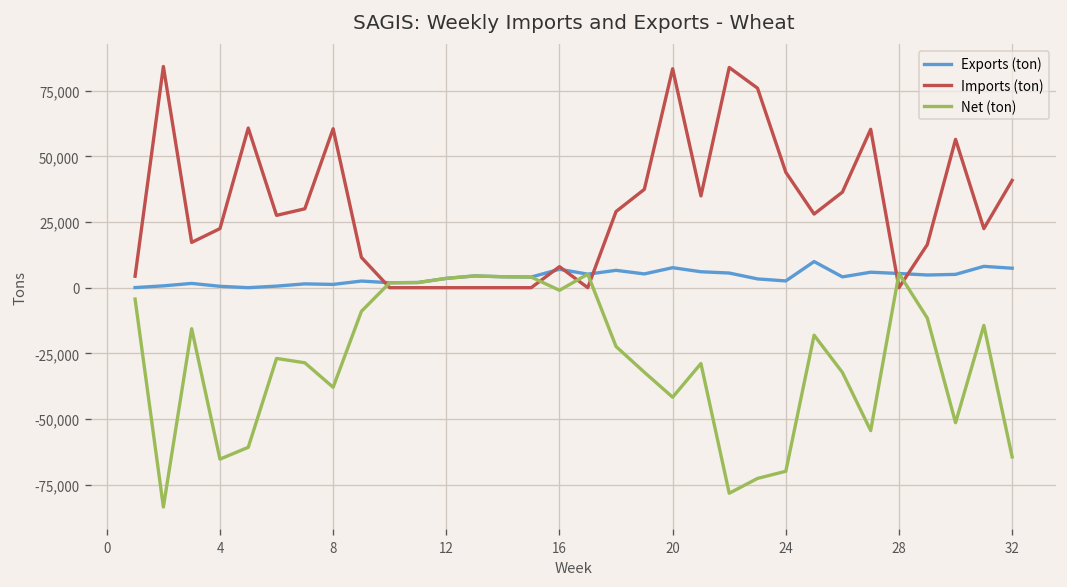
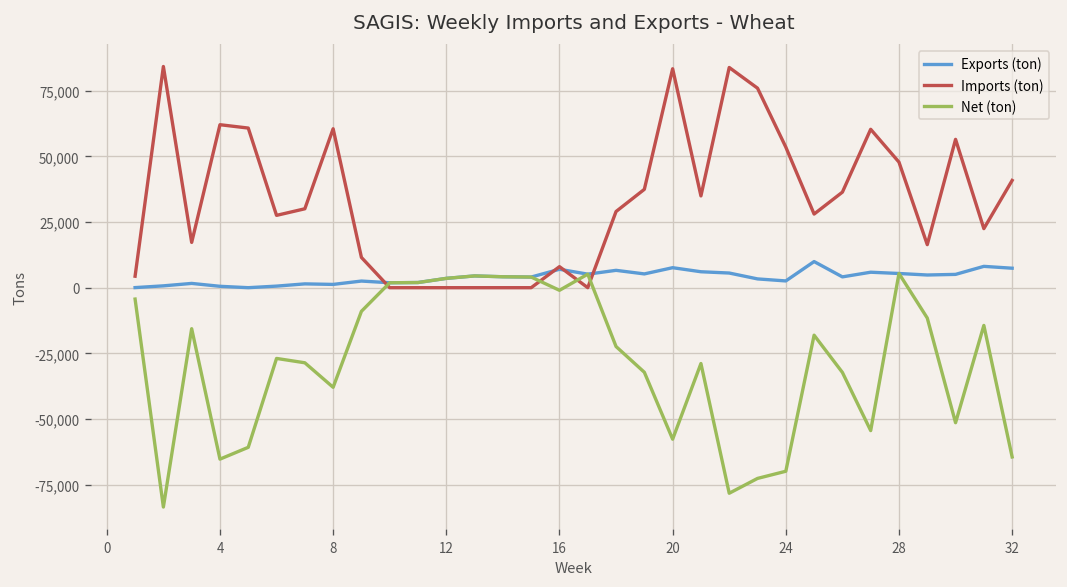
  {
    "Exports (ton)": {
      "4": "1,000",
      "8": "1,000",
      "20": "8,000",
      "24": "3,000",
      "32": "7,000"
    },
    "Imports (ton)": {
-     "4": "23,000",
+     "4": "62,000",
      "8": "61,000",
      "12": "0",
      "20": "83,000",
-     "24": "44,000",
-     "28": "0",
+     "24": "54,000",
+     "28": "48,000",
      "32": "41,000"
    },
    "Net (ton)": {
      "4": "-65,000",
      "8": "-38,000",
      "16": "-1,000",
-     "20": "-42,000",
+     "20": "-58,000",
      "24": "-70,000",
      "32": "-64,000"
    }
  }
